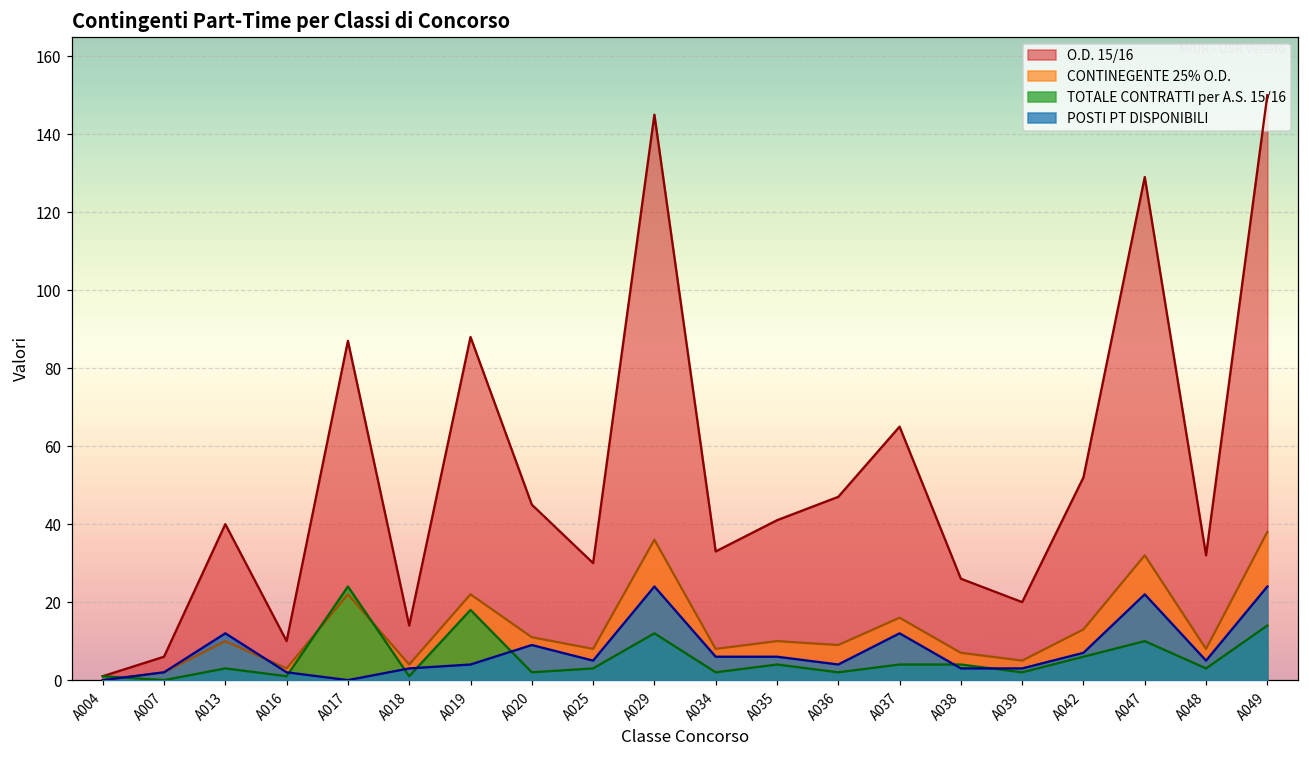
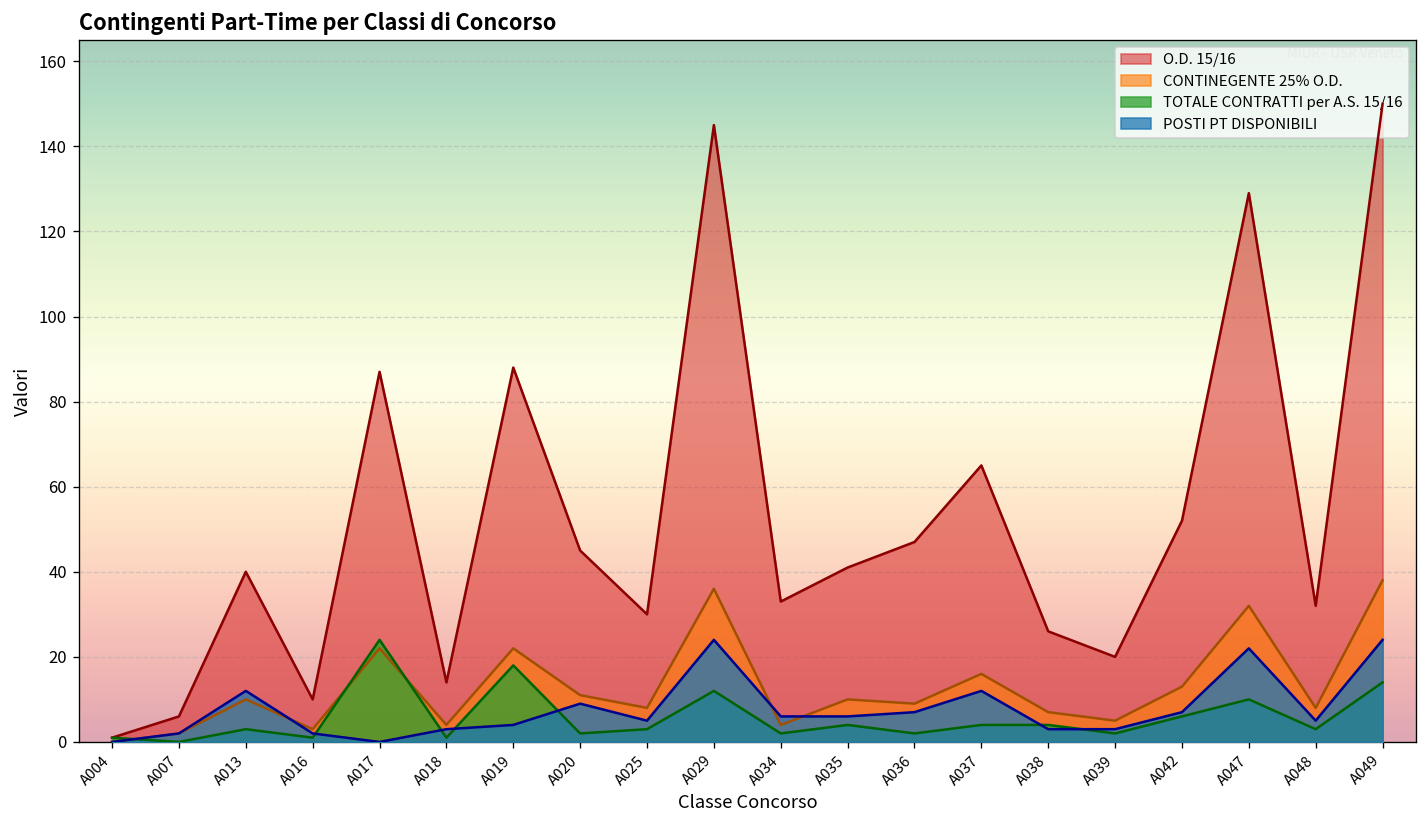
  {
    "O.D. 15/16": {
      "A007": 6,
      "A013": 40,
      "A016": 10,
      "A017": 87,
      "A018": 14,
      "A019": 88,
      "A020": 45,
      "A025": 30,
      "A029": 145,
      "A034": 33,
      "A035": 41,
      "A036": 47,
      "A037": 65,
      "A038": 26,
      "A039": 20,
      "A042": 52,
      "A047": 129,
      "A048": 32
    },
    "CONTINEGENTE 25% O.D.": {
      "A013": 10,
      "A016": 3,
      "A017": 22,
      "A018": 4,
      "A019": 22,
      "A020": 11,
      "A025": 8,
      "A029": 36,
-     "A034": 8,
+     "A034": 4,
      "A035": 10,
      "A036": 9,
      "A037": 16,
      "A038": 7,
      "A039": 5,
      "A042": 13,
      "A047": 32,
      "A048": 8,
      "A049": 38
    },
    "TOTALE CONTRATTI per A.S. 15/16": {
      "A007": 0,
      "A013": 3,
      "A016": 1,
      "A017": 24,
      "A018": 1,
      "A019": 18,
      "A020": 2,
      "A025": 3,
      "A029": 12,
      "A034": 2,
      "A035": 4,
      "A036": 2,
      "A037": 4,
      "A038": 4,
      "A039": 2,
      "A042": 6,
      "A047": 10,
      "A048": 3,
      "A049": 14
    },
    "POSTI PT DISPONIBILI": {
      "A013": 12,
      "A016": 2,
      "A017": 0,
      "A018": 3,
      "A019": 4,
      "A020": 9,
      "A025": 5,
      "A029": 24,
      "A034": 6,
      "A035": 6,
-     "A036": 4,
+     "A036": 7,
      "A037": 12,
      "A038": 3,
      "A039": 3,
      "A042": 7,
      "A047": 22,
      "A048": 5,
      "A049": 24
    }
  }
